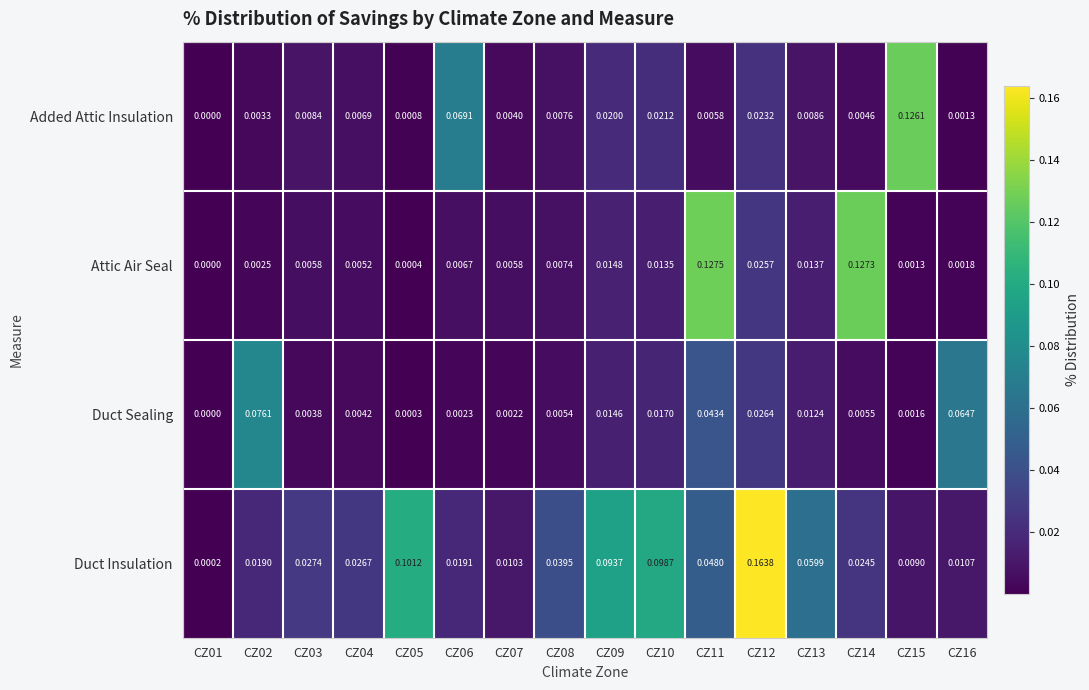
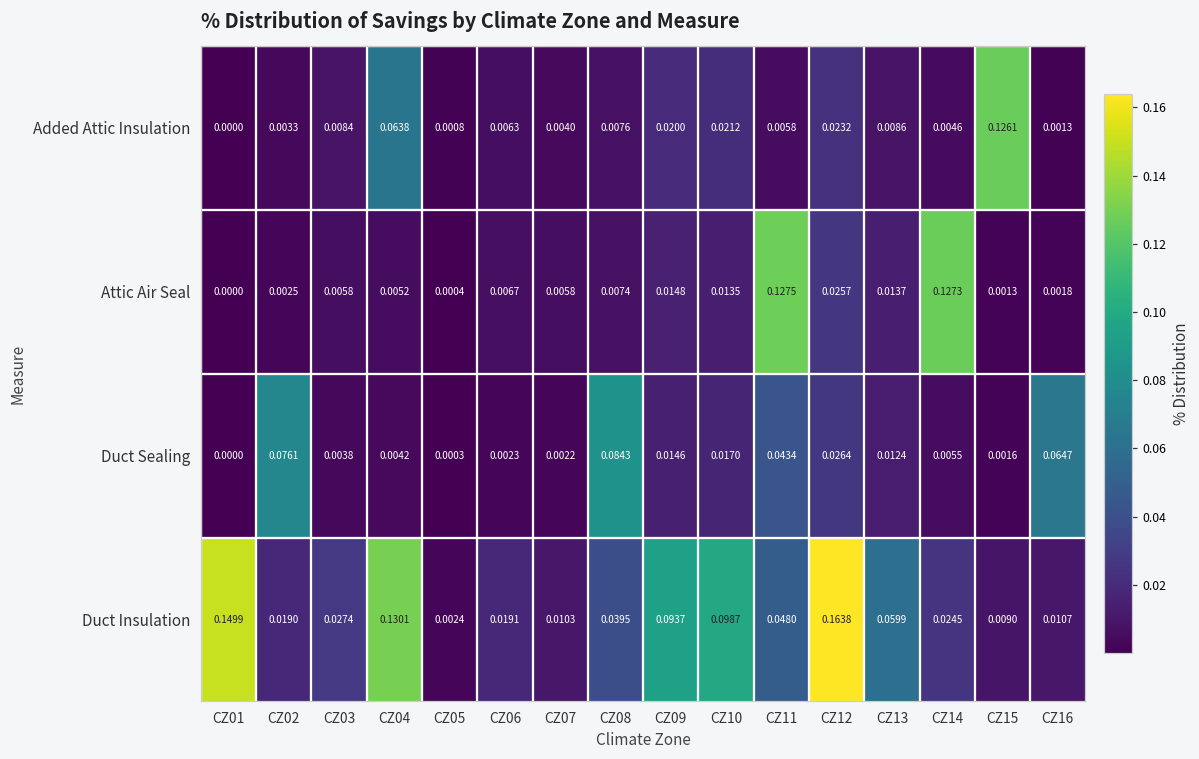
  {
    "Added Attic Insulation": {
      "CZ01": 0.0000,
      "CZ02": 0.0033,
      "CZ03": 0.0084,
-     "CZ04": 0.0069,
+     "CZ04": 0.0638,
      "CZ05": 0.0008,
-     "CZ06": 0.0691,
+     "CZ06": 0.0063,
      "CZ07": 0.0040,
      "CZ08": 0.0076,
      "CZ09": 0.0200,
      "CZ10": 0.0212,
      "CZ11": 0.0058,
      "CZ12": 0.0232,
      "CZ13": 0.0086,
      "CZ14": 0.0046,
      "CZ15": 0.1261,
      "CZ16": 0.0013
    },
    "Attic Air Seal": {
      "CZ01": 0.0000,
      "CZ02": 0.0025,
      "CZ03": 0.0058,
      "CZ04": 0.0052,
      "CZ05": 0.0004,
      "CZ06": 0.0067,
      "CZ07": 0.0058,
      "CZ08": 0.0074,
      "CZ09": 0.0148,
      "CZ10": 0.0135,
      "CZ11": 0.1275,
      "CZ12": 0.0257,
      "CZ13": 0.0137,
      "CZ14": 0.1273,
      "CZ15": 0.0013,
      "CZ16": 0.0018
    },
    "Duct Sealing": {
      "CZ01": 0.0000,
      "CZ02": 0.0761,
      "CZ03": 0.0038,
      "CZ04": 0.0042,
      "CZ05": 0.0003,
      "CZ06": 0.0023,
      "CZ07": 0.0022,
-     "CZ08": 0.0054,
+     "CZ08": 0.0843,
      "CZ09": 0.0146,
      "CZ10": 0.0170,
      "CZ11": 0.0434,
      "CZ12": 0.0264,
      "CZ13": 0.0124,
      "CZ14": 0.0055,
      "CZ15": 0.0016,
      "CZ16": 0.0647
    },
    "Duct Insulation": {
-     "CZ01": 0.0002,
+     "CZ01": 0.1499,
      "CZ02": 0.0190,
      "CZ03": 0.0274,
-     "CZ04": 0.0267,
-     "CZ05": 0.1012,
+     "CZ04": 0.1301,
+     "CZ05": 0.0024,
      "CZ06": 0.0191,
      "CZ07": 0.0103,
      "CZ08": 0.0395,
      "CZ09": 0.0937,
      "CZ10": 0.0987,
      "CZ11": 0.0480,
      "CZ12": 0.1638,
      "CZ13": 0.0599,
      "CZ14": 0.0245,
      "CZ15": 0.0090,
      "CZ16": 0.0107
    }
  }
